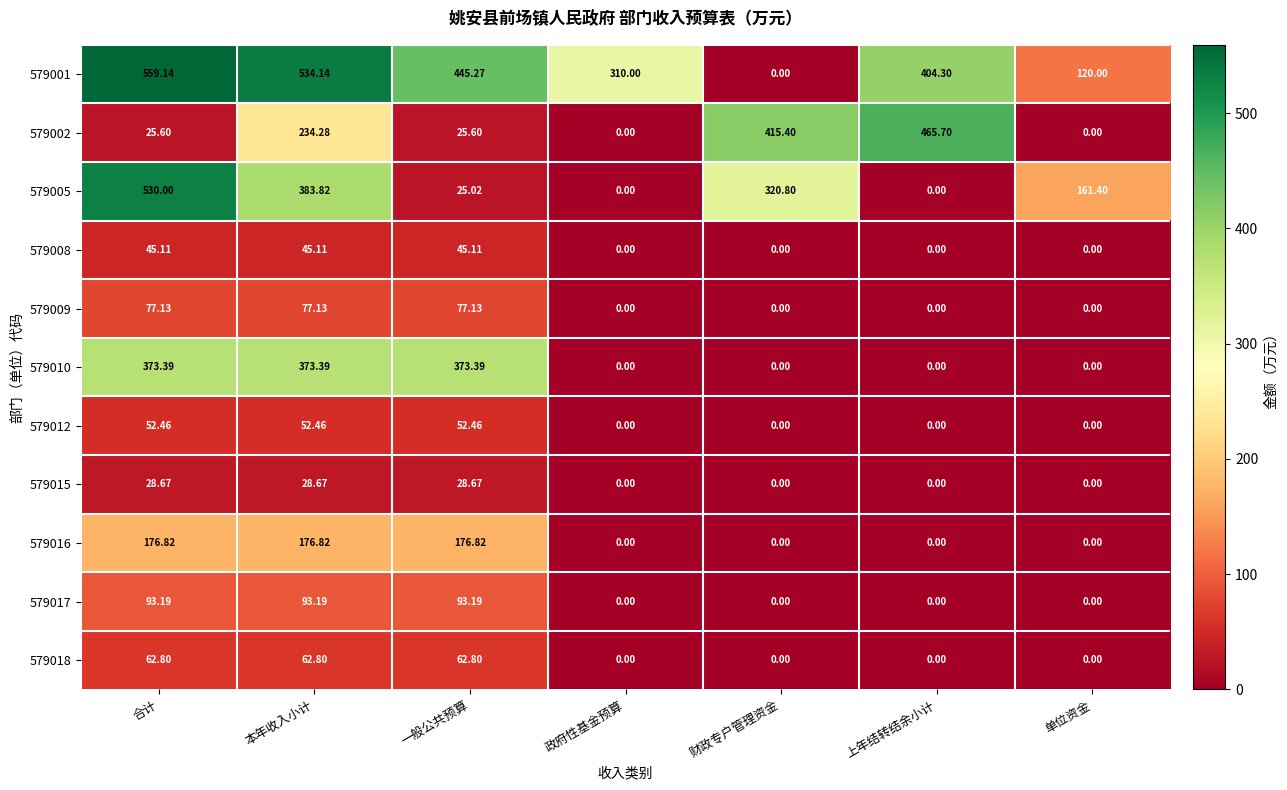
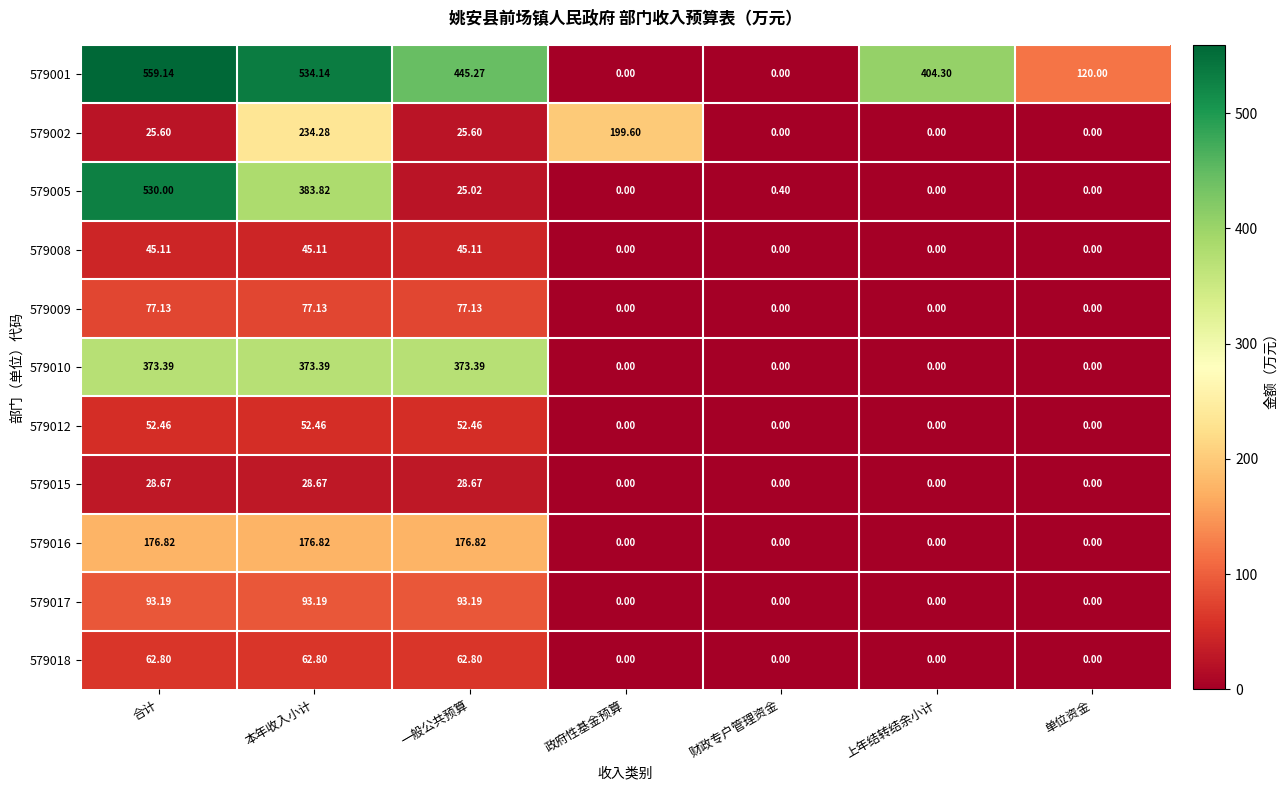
  {
    "579001": {
      "合计": 559.14,
      "本年收入小计": 534.14,
      "一般公共预算": 445.27,
-     "政府性基金预算": 310.00,
+     "政府性基金预算": 0.00,
      "财政专户管理资金": 0.00,
      "上年结转结余小计": 404.30,
      "单位资金": 120.00
    },
    "579002": {
      "合计": 25.60,
      "本年收入小计": 234.28,
      "一般公共预算": 25.60,
-     "政府性基金预算": 0.00,
-     "财政专户管理资金": 415.40,
-     "上年结转结余小计": 465.70,
+     "政府性基金预算": 199.60,
+     "财政专户管理资金": 0.00,
+     "上年结转结余小计": 0.00,
      "单位资金": 0.00
    },
    "579005": {
      "合计": 530.00,
      "本年收入小计": 383.82,
      "一般公共预算": 25.02,
      "政府性基金预算": 0.00,
-     "财政专户管理资金": 320.80,
+     "财政专户管理资金": 0.40,
      "上年结转结余小计": 0.00,
-     "单位资金": 161.40
+     "单位资金": 0.00
    },
    "579008": {
      "合计": 45.11,
      "本年收入小计": 45.11,
      "一般公共预算": 45.11,
      "政府性基金预算": 0.00,
      "财政专户管理资金": 0.00,
      "上年结转结余小计": 0.00,
      "单位资金": 0.00
    },
    "579009": {
      "合计": 77.13,
      "本年收入小计": 77.13,
      "一般公共预算": 77.13,
      "政府性基金预算": 0.00,
      "财政专户管理资金": 0.00,
      "上年结转结余小计": 0.00,
      "单位资金": 0.00
    },
    "579010": {
      "合计": 373.39,
      "本年收入小计": 373.39,
      "一般公共预算": 373.39,
      "政府性基金预算": 0.00,
      "财政专户管理资金": 0.00,
      "上年结转结余小计": 0.00,
      "单位资金": 0.00
    },
    "579012": {
      "合计": 52.46,
      "本年收入小计": 52.46,
      "一般公共预算": 52.46,
      "政府性基金预算": 0.00,
      "财政专户管理资金": 0.00,
      "上年结转结余小计": 0.00,
      "单位资金": 0.00
    },
    "579015": {
      "合计": 28.67,
      "本年收入小计": 28.67,
      "一般公共预算": 28.67,
      "政府性基金预算": 0.00,
      "财政专户管理资金": 0.00,
      "上年结转结余小计": 0.00,
      "单位资金": 0.00
    },
    "579016": {
      "合计": 176.82,
      "本年收入小计": 176.82,
      "一般公共预算": 176.82,
      "政府性基金预算": 0.00,
      "财政专户管理资金": 0.00,
      "上年结转结余小计": 0.00,
      "单位资金": 0.00
    },
    "579017": {
      "合计": 93.19,
      "本年收入小计": 93.19,
      "一般公共预算": 93.19,
      "政府性基金预算": 0.00,
      "财政专户管理资金": 0.00,
      "上年结转结余小计": 0.00,
      "单位资金": 0.00
    },
    "579018": {
      "合计": 62.80,
      "本年收入小计": 62.80,
      "一般公共预算": 62.80,
      "政府性基金预算": 0.00,
      "财政专户管理资金": 0.00,
      "上年结转结余小计": 0.00,
      "单位资金": 0.00
    }
  }
